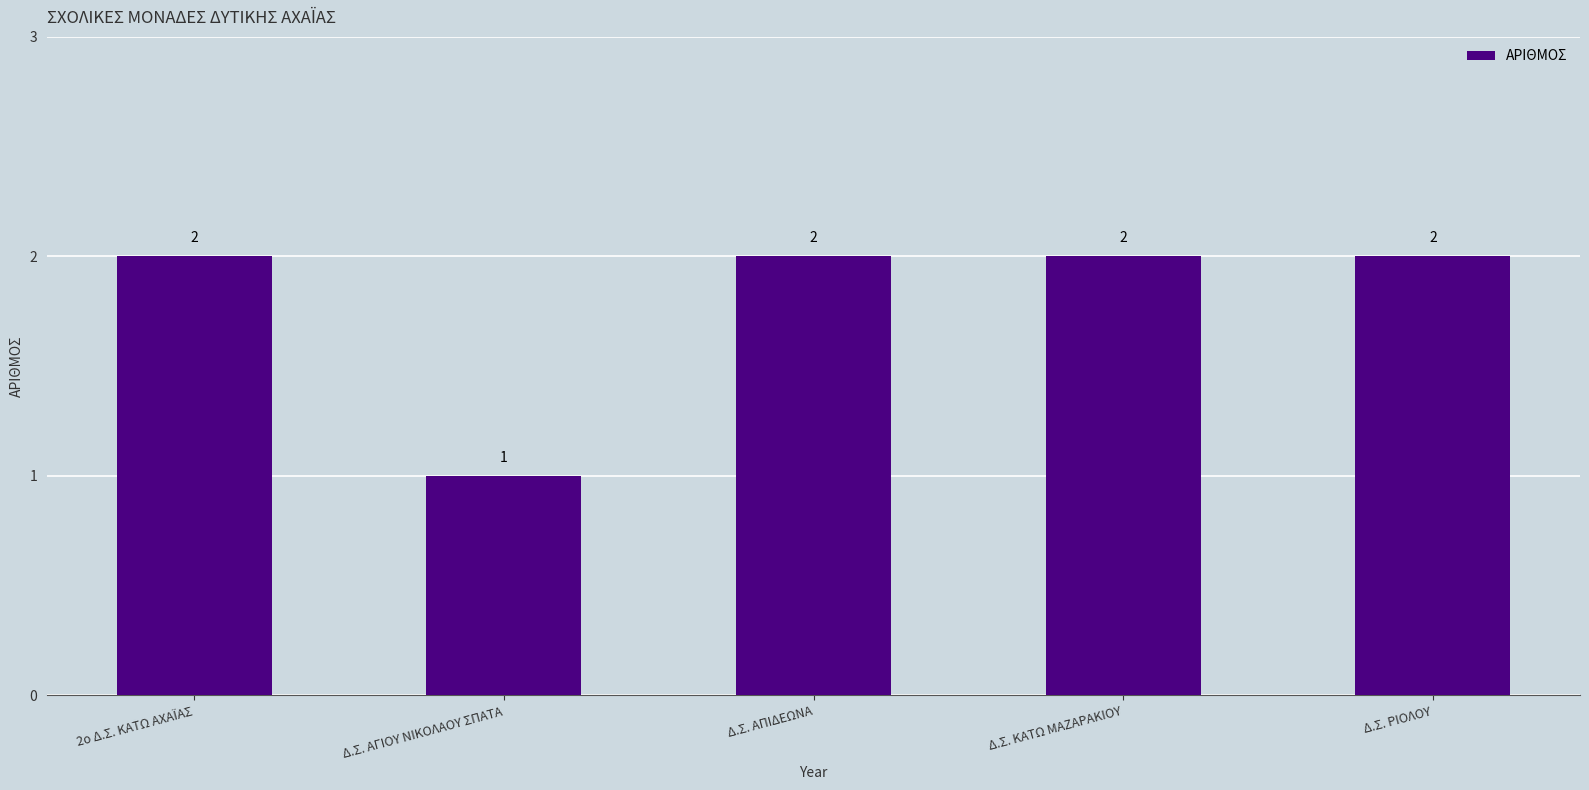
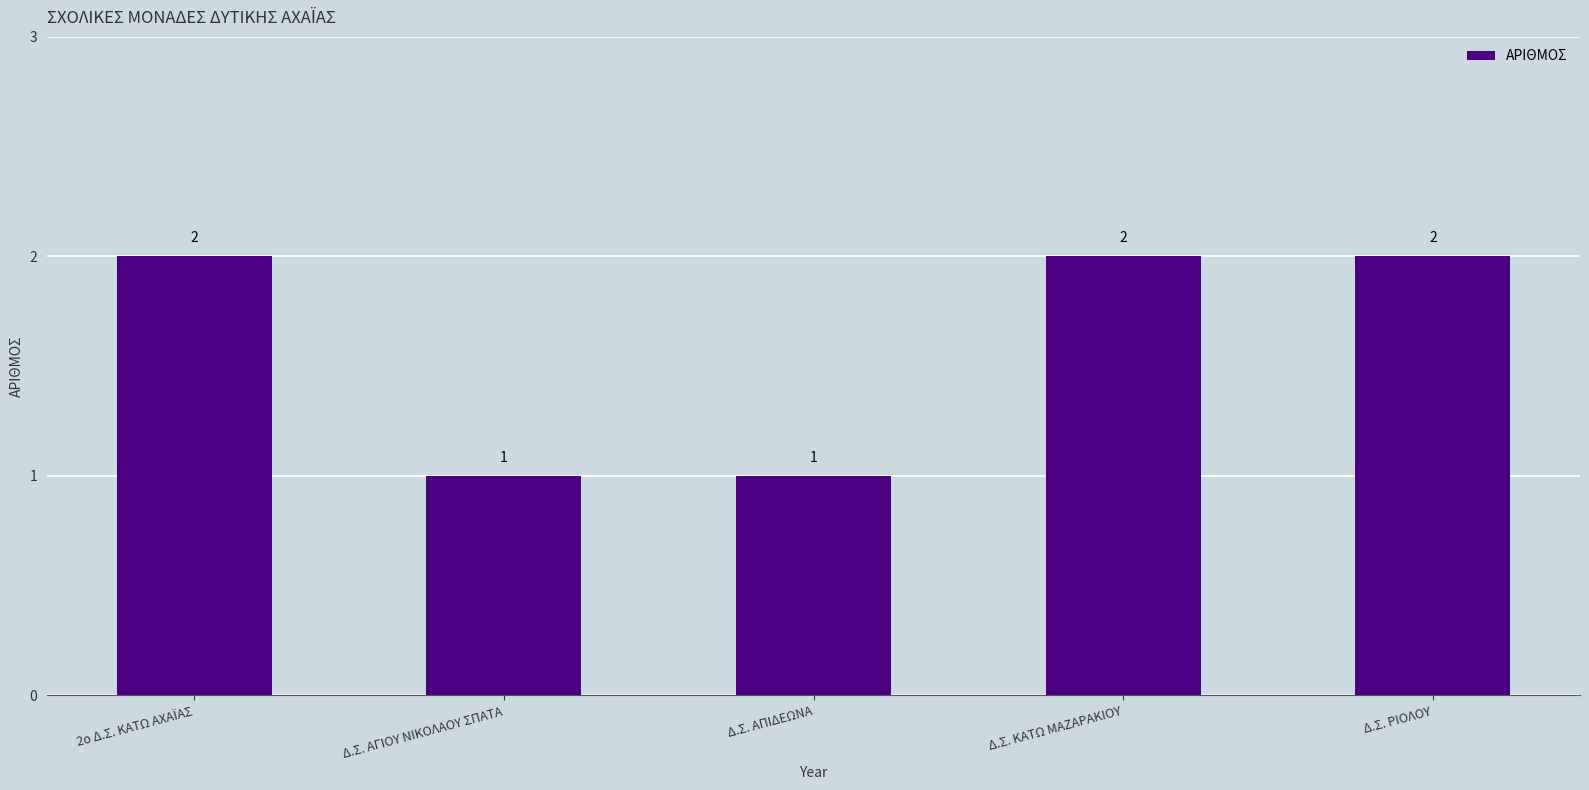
  {
    "2ο Δ.Σ. ΚΑΤΩ ΑΧΑΪΑΣ": 2,
    "Δ.Σ. ΑΓΙΟΥ ΝΙΚΟΛΑΟΥ ΣΠΑΤΑ": 1,
-   "Δ.Σ. ΑΠΙΔΕΩΝΑ": 2,
+   "Δ.Σ. ΑΠΙΔΕΩΝΑ": 1,
    "Δ.Σ. ΚΑΤΩ ΜΑΖΑΡΑΚΙΟΥ": 2,
    "Δ.Σ. ΡΙΟΛΟΥ": 2
  }
